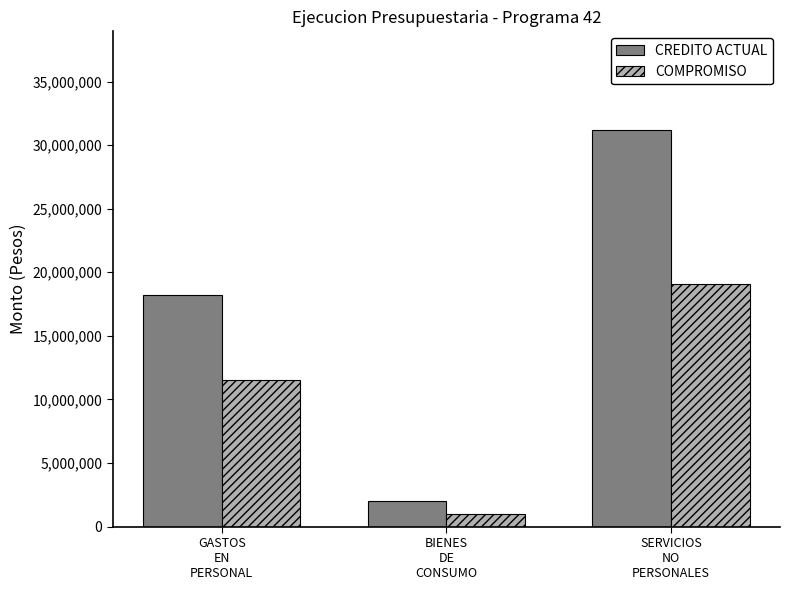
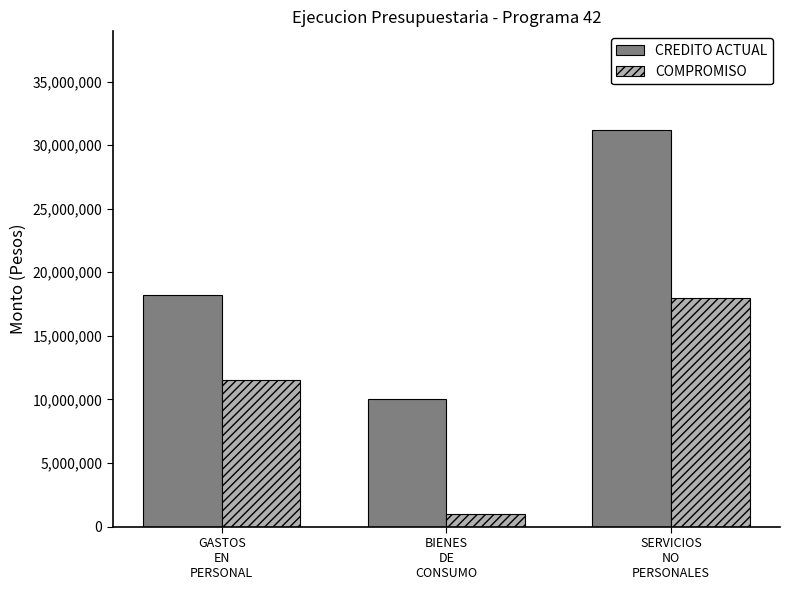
  {
    "CREDITO ACTUAL": {
      "GASTOS EN PERSONAL": "18,200,000",
-     "BIENES DE CONSUMO": "2,000,000",
+     "BIENES DE CONSUMO": "10,000,000",
      "SERVICIOS NO PERSONALES": "31,200,000"
    },
    "COMPROMISO": {
      "GASTOS EN PERSONAL": "11,600,000",
      "BIENES DE CONSUMO": "1,000,000",
-     "SERVICIOS NO PERSONALES": "19,100,000"
+     "SERVICIOS NO PERSONALES": "18,000,000"
    }
  }
